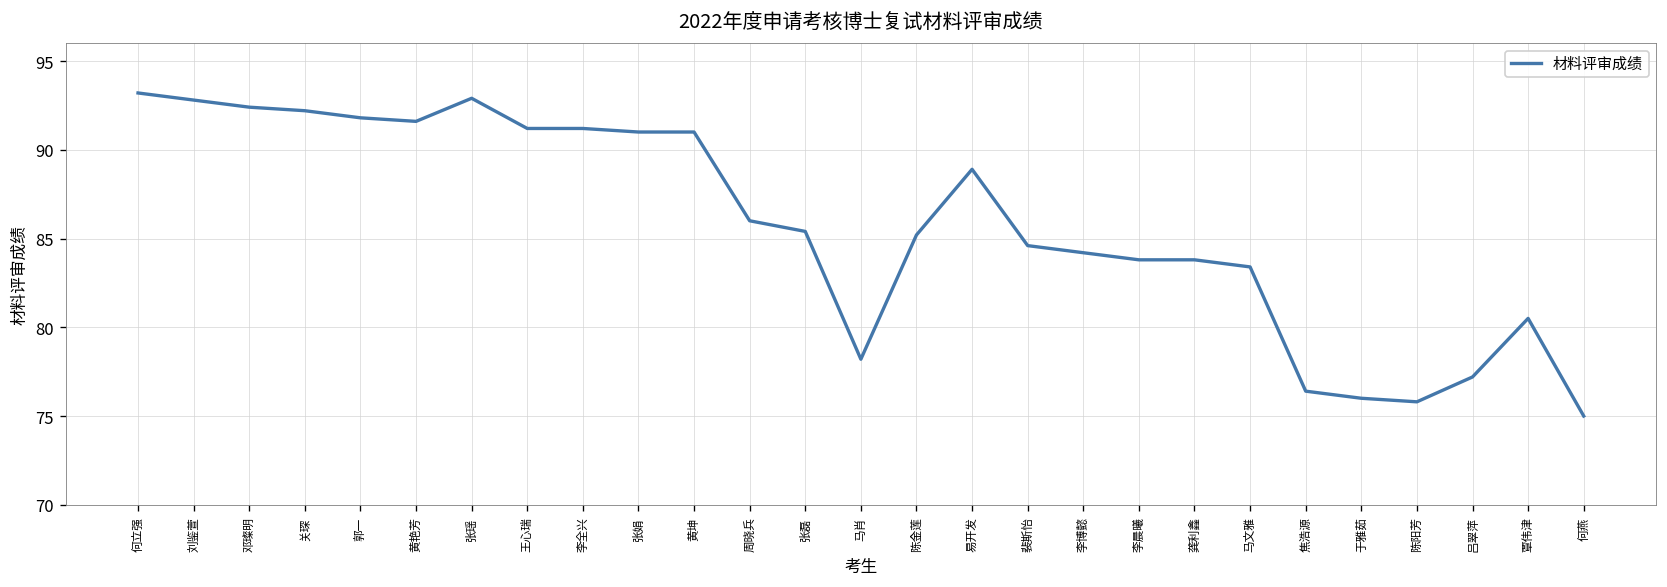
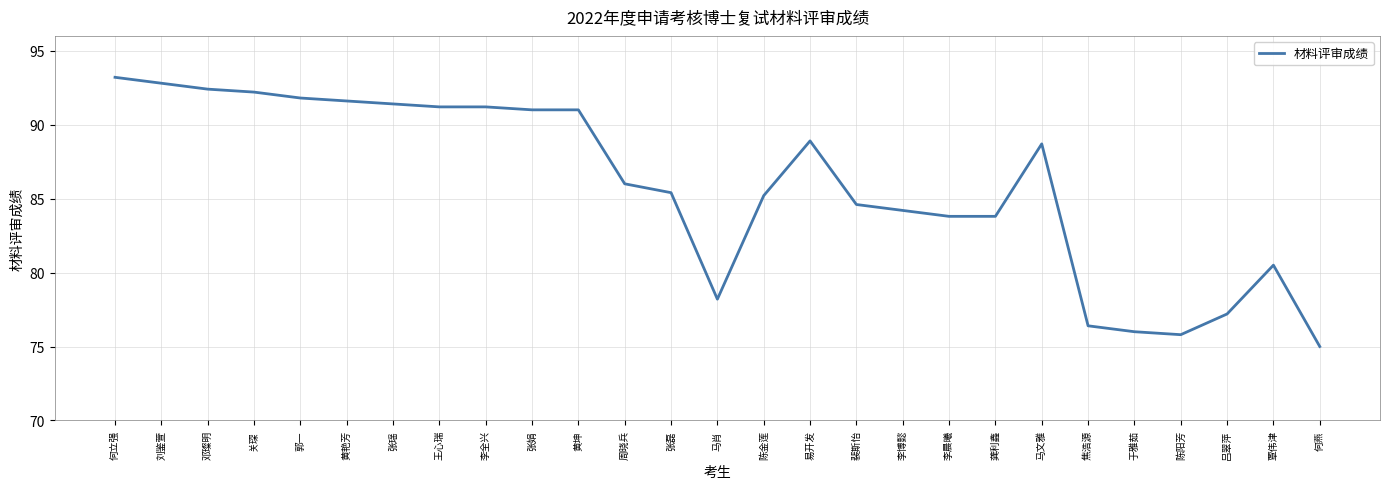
  {
    "何立强": 93.2,
    "刘鉴萱": 92.8,
    "邓璨明": 92.4,
    "关琛": 92.2,
    "郭一": 91.8,
    "黄艳芳": 91.6,
-   "张瑶": 92.9,
+   "张瑶": 91.4,
    "王心瑞": 91.2,
    "李全兴": 91.2,
    "张娟": 91.0,
    "黄坤": 91.0,
    "周晓兵": 86.0,
    "张磊": 85.4,
    "马肖": 78.2,
    "陈金莲": 85.2,
    "易开发": 88.9,
    "裴斯怡": 84.6,
    "李博懿": 84.2,
    "李晨曦": 83.8,
    "龚利鑫": 83.8,
-   "马文雅": 83.4,
+   "马文雅": 88.7,
    "焦浩源": 76.4,
    "于雅茹": 76.0,
    "陈阳芳": 75.8,
    "吕翠萍": 77.2,
    "覃伟津": 80.5,
    "何燕": 75.0
  }
